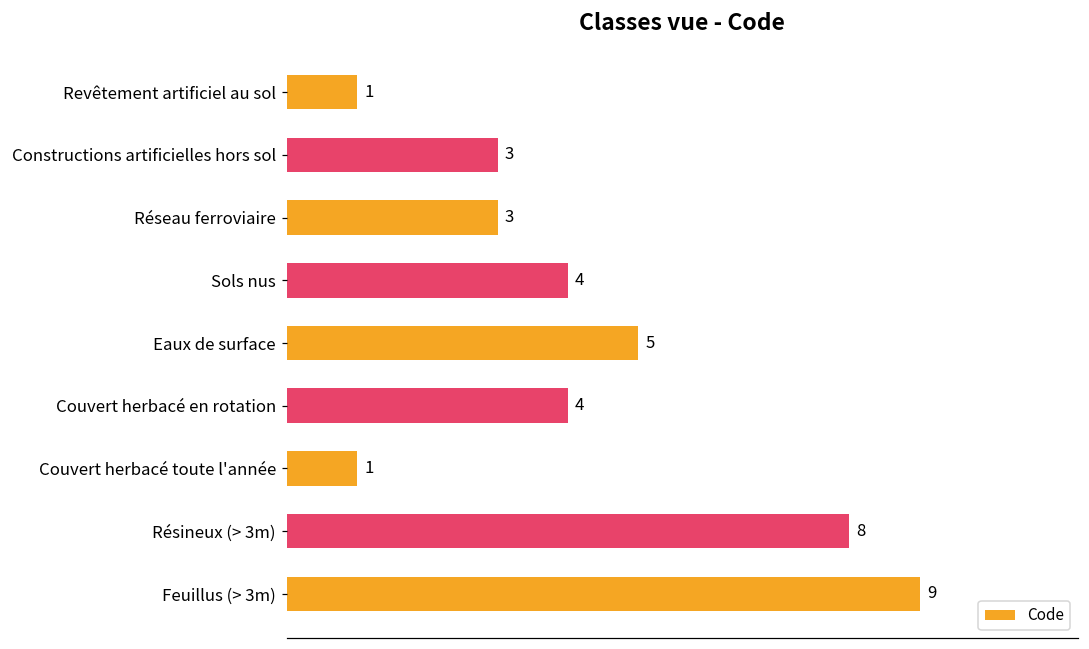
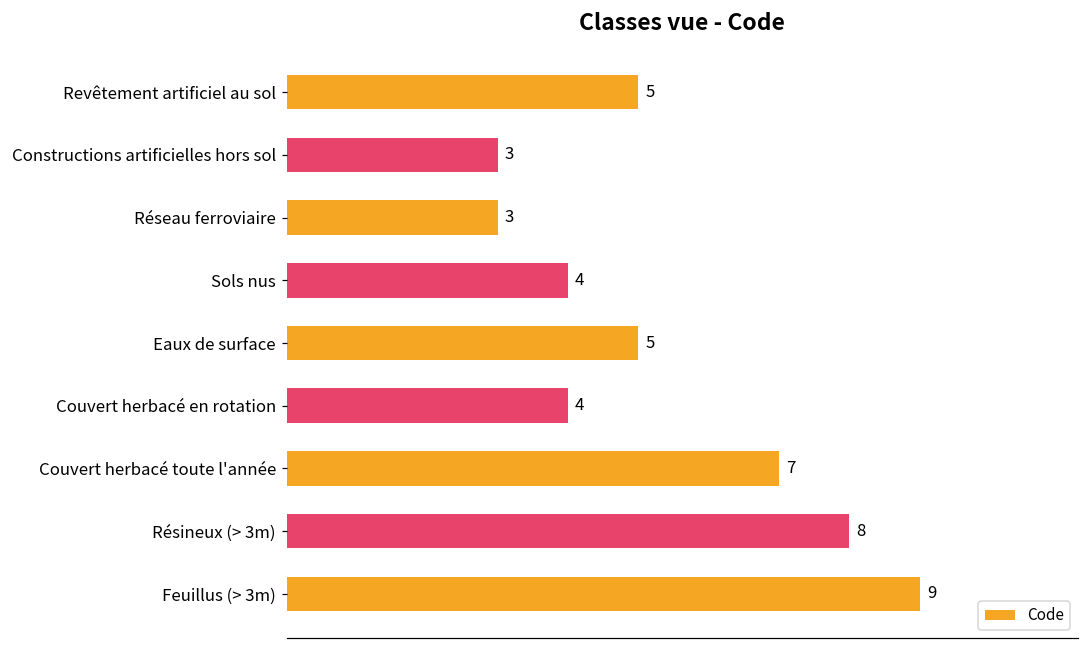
  {
-   "Revêtement artificiel au sol": 1,
+   "Revêtement artificiel au sol": 5,
    "Constructions artificielles hors sol": 3,
    "Réseau ferroviaire": 3,
    "Sols nus": 4,
    "Eaux de surface": 5,
    "Couvert herbacé en rotation": 4,
-   "Couvert herbacé toute l'année": 1,
+   "Couvert herbacé toute l'année": 7,
    "Résineux (> 3m)": 8,
    "Feuillus (> 3m)": 9
  }
